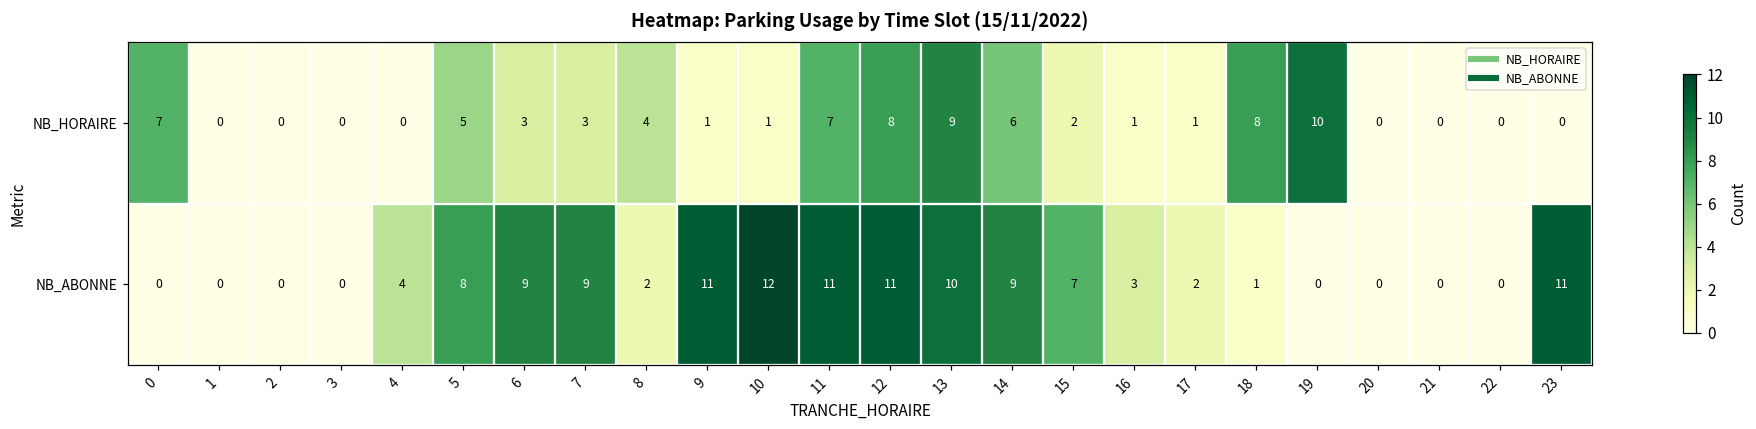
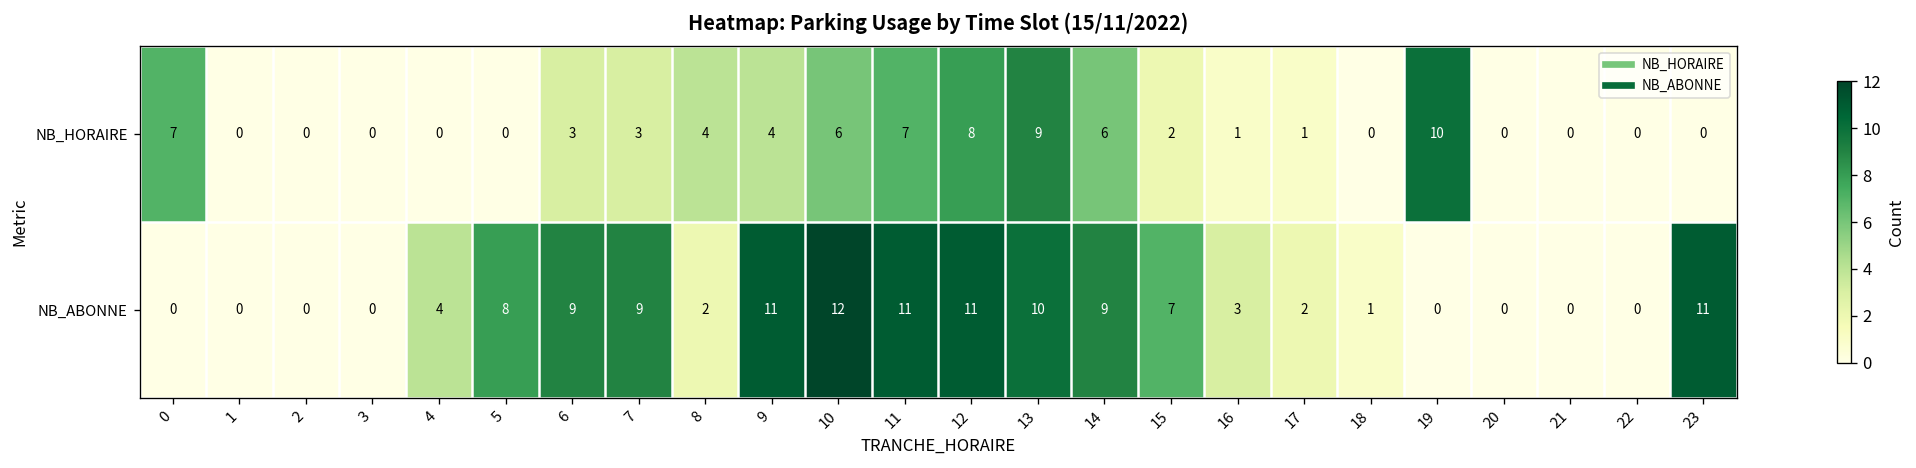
  {
    "NB_HORAIRE": {
      "0": 7,
      "1": 0,
      "2": 0,
      "3": 0,
      "4": 0,
-     "5": 5,
+     "5": 0,
      "6": 3,
      "7": 3,
      "8": 4,
-     "9": 1,
-     "10": 1,
+     "9": 4,
+     "10": 6,
      "11": 7,
      "12": 8,
      "13": 9,
      "14": 6,
      "15": 2,
      "16": 1,
      "17": 1,
-     "18": 8,
+     "18": 0,
      "19": 10,
      "20": 0,
      "21": 0,
      "22": 0,
      "23": 0
    },
    "NB_ABONNE": {
      "0": 0,
      "1": 0,
      "2": 0,
      "3": 0,
      "4": 4,
      "5": 8,
      "6": 9,
      "7": 9,
      "8": 2,
      "9": 11,
      "10": 12,
      "11": 11,
      "12": 11,
      "13": 10,
      "14": 9,
      "15": 7,
      "16": 3,
      "17": 2,
      "18": 1,
      "19": 0,
      "20": 0,
      "21": 0,
      "22": 0,
      "23": 11
    }
  }
